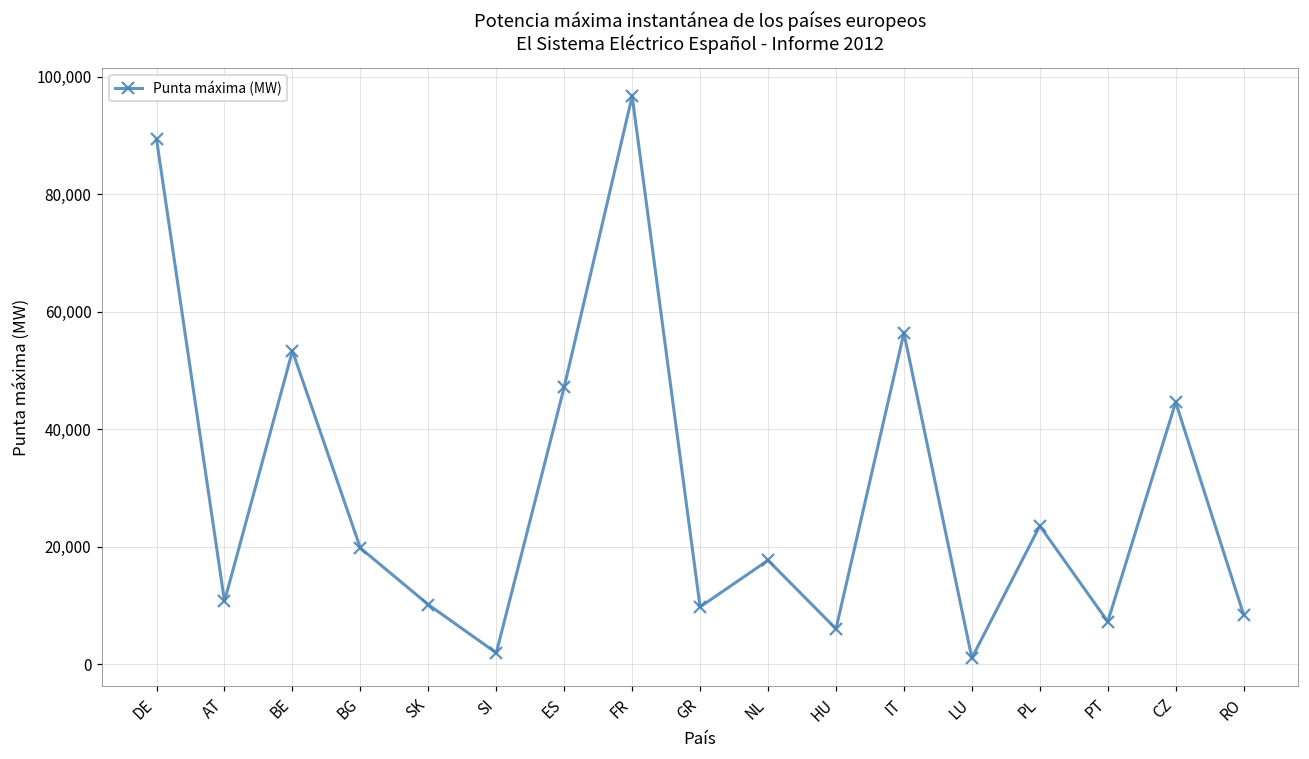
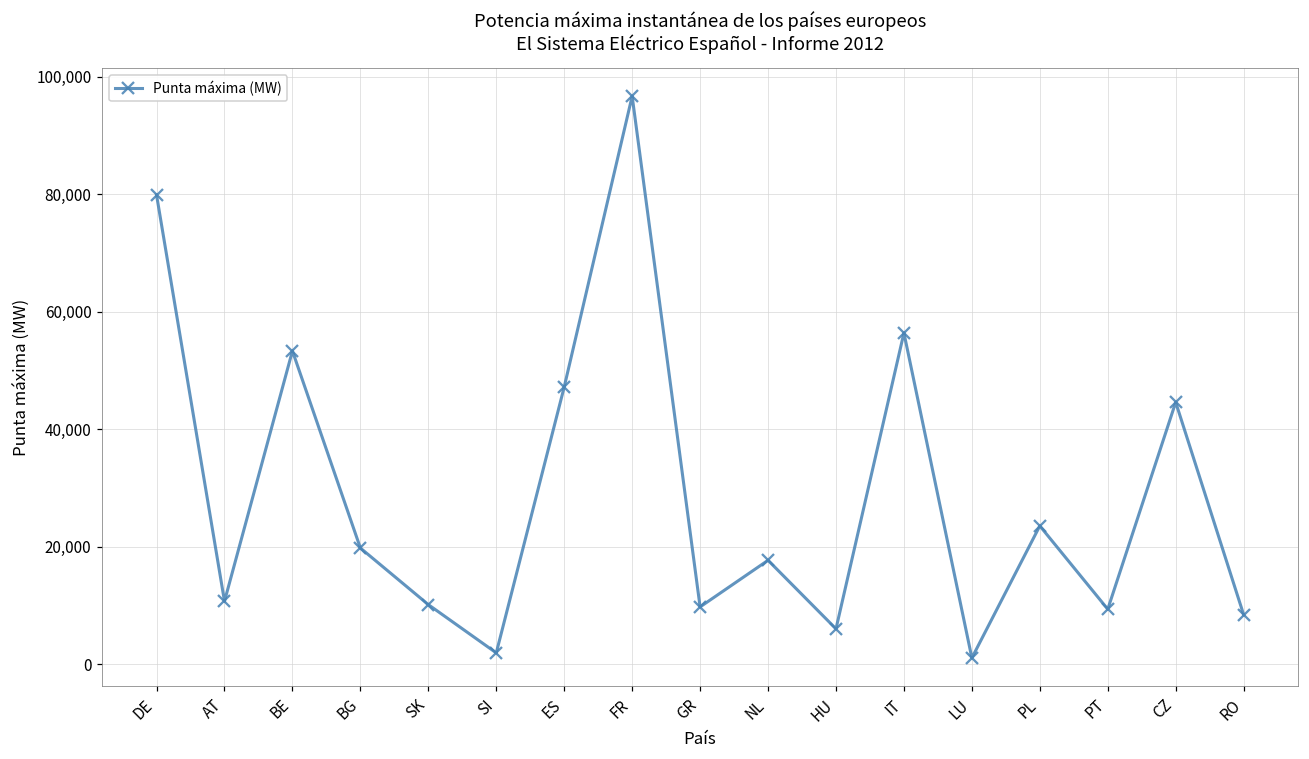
  {
-   "DE": "89,000",
+   "DE": "80,000",
    "AT": "11,000",
    "BE": "53,000",
    "BG": "20,000",
    "SK": "10,000",
    "SI": "2,000",
    "ES": "47,000",
    "FR": "97,000",
    "GR": "10,000",
    "NL": "18,000",
    "HU": "6,000",
    "IT": "56,000",
    "LU": "1,000",
    "PL": "24,000",
-   "PT": "7,000",
+   "PT": "9,000",
    "CZ": "45,000",
    "RO": "8,000"
  }
